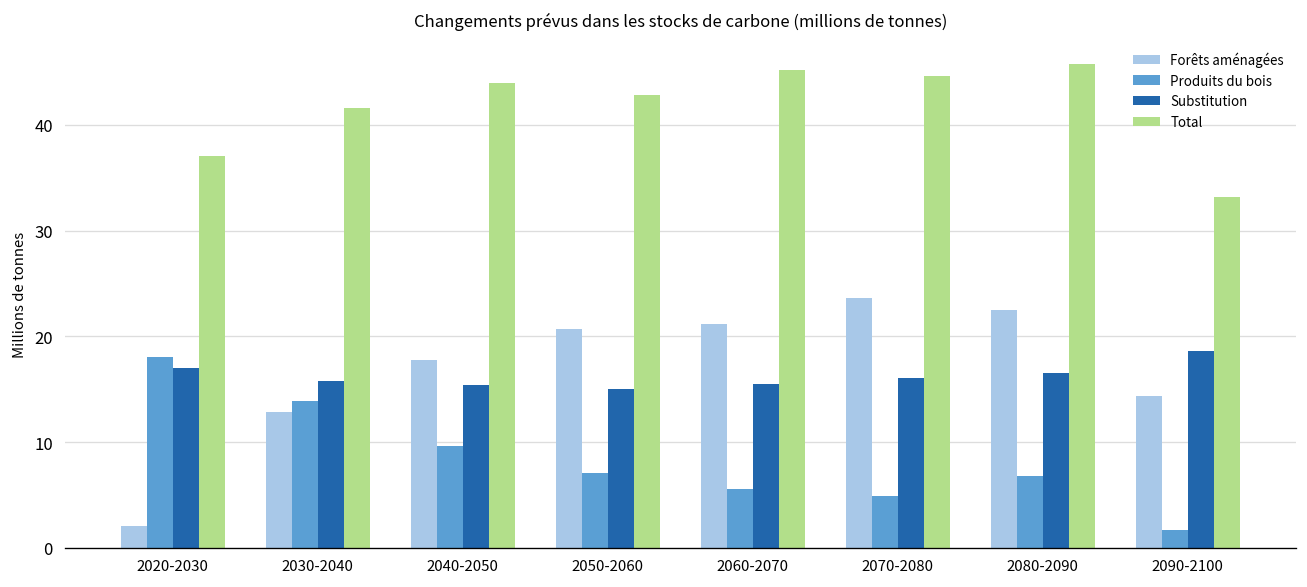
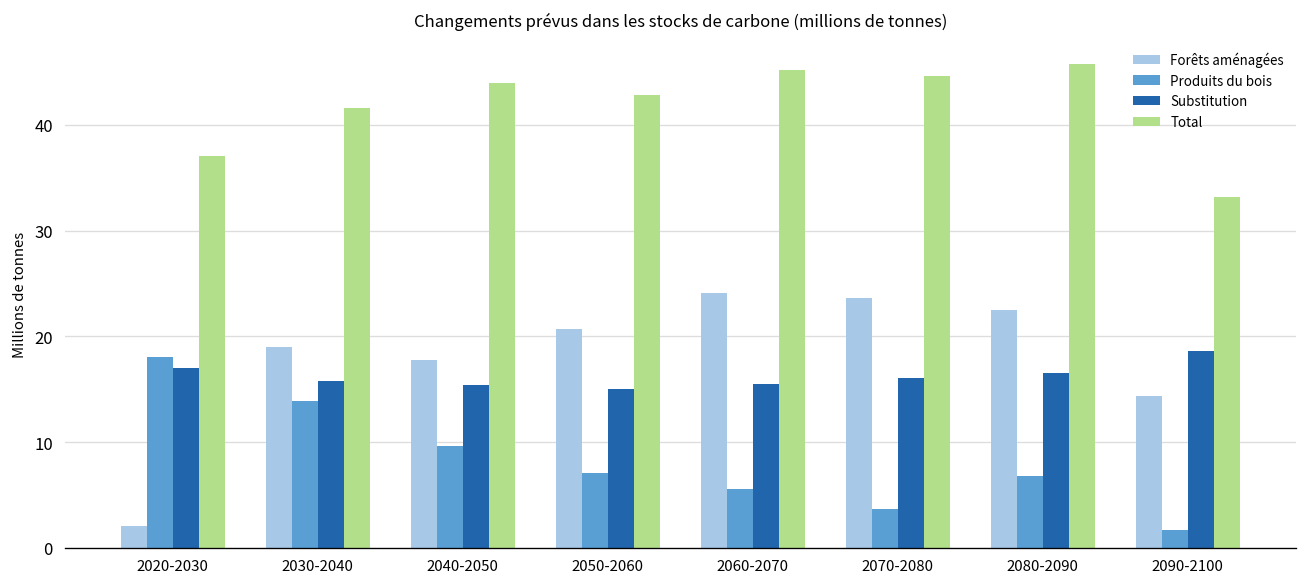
  {
    "Forêts aménagées": {
      "2020-2030": 2,
-     "2030-2040": 13,
+     "2030-2040": 19,
      "2040-2050": 18,
      "2050-2060": 21,
-     "2060-2070": 21,
+     "2060-2070": 24,
      "2070-2080": 24,
      "2080-2090": 23,
      "2090-2100": 14
    },
    "Produits du bois": {
      "2020-2030": 18,
      "2030-2040": 14,
      "2040-2050": 10,
      "2050-2060": 7,
      "2060-2070": 6,
-     "2070-2080": 5,
+     "2070-2080": 4,
      "2080-2090": 7,
      "2090-2100": 2
    },
    "Substitution": {
      "2020-2030": 17,
      "2030-2040": 16,
      "2040-2050": 15,
      "2050-2060": 15,
      "2060-2070": 16,
      "2070-2080": 16,
      "2080-2090": 17,
      "2090-2100": 19
    },
    "Total": {
      "2020-2030": 37,
      "2030-2040": 42,
      "2040-2050": 44,
      "2050-2060": 43,
      "2060-2070": 45,
      "2070-2080": 45,
      "2080-2090": 46,
      "2090-2100": 33
    }
  }
